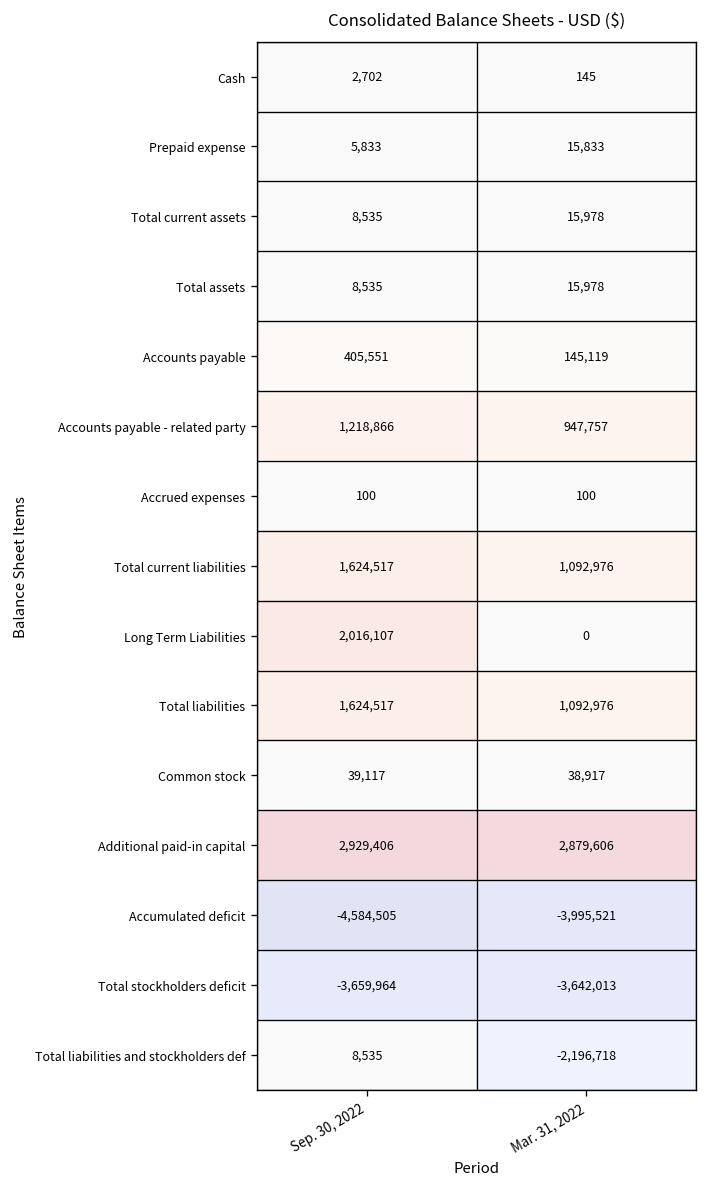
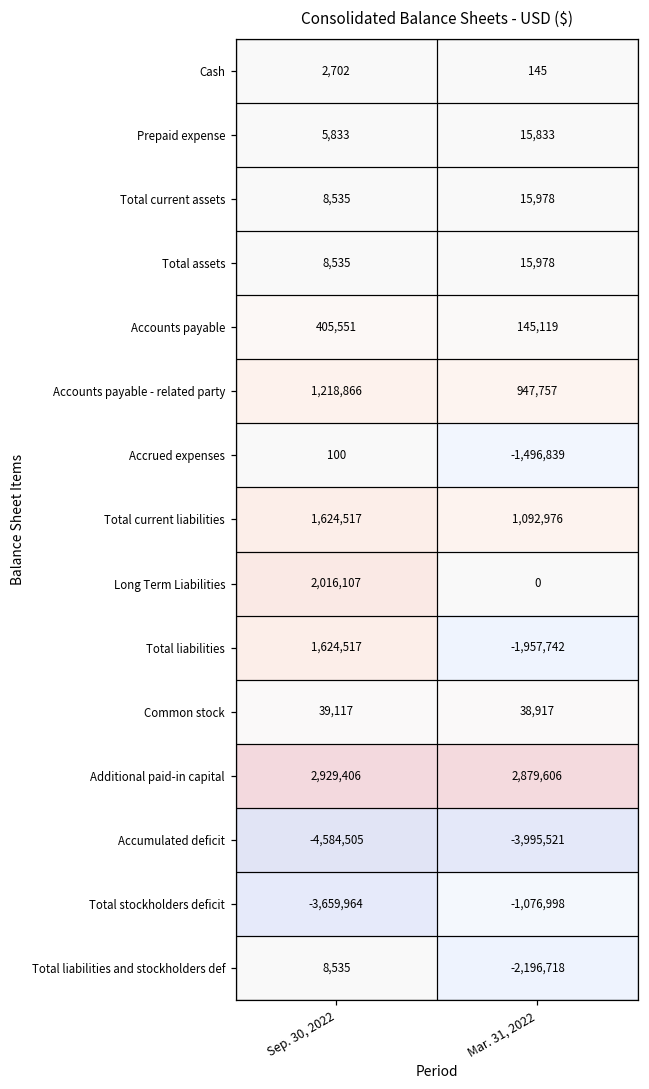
  {
    "Cash": {
      "Sep. 30, 2022": "2,702",
      "Mar. 31, 2022": "145"
    },
    "Prepaid expense": {
      "Sep. 30, 2022": "5,833",
      "Mar. 31, 2022": "15,833"
    },
    "Total current assets": {
      "Sep. 30, 2022": "8,535",
      "Mar. 31, 2022": "15,978"
    },
    "Total assets": {
      "Sep. 30, 2022": "8,535",
      "Mar. 31, 2022": "15,978"
    },
    "Accounts payable": {
      "Sep. 30, 2022": "405,551",
      "Mar. 31, 2022": "145,119"
    },
    "Accounts payable - related party": {
      "Sep. 30, 2022": "1,218,866",
      "Mar. 31, 2022": "947,757"
    },
    "Accrued expenses": {
      "Sep. 30, 2022": "100",
-     "Mar. 31, 2022": "100"
+     "Mar. 31, 2022": "-1,496,839"
    },
    "Total current liabilities": {
      "Sep. 30, 2022": "1,624,517",
      "Mar. 31, 2022": "1,092,976"
    },
    "Long Term Liabilities": {
      "Sep. 30, 2022": "2,016,107",
      "Mar. 31, 2022": "0"
    },
    "Total liabilities": {
      "Sep. 30, 2022": "1,624,517",
-     "Mar. 31, 2022": "1,092,976"
+     "Mar. 31, 2022": "-1,957,742"
    },
    "Common stock": {
      "Sep. 30, 2022": "39,117",
      "Mar. 31, 2022": "38,917"
    },
    "Additional paid-in capital": {
      "Sep. 30, 2022": "2,929,406",
      "Mar. 31, 2022": "2,879,606"
    },
    "Accumulated deficit": {
      "Sep. 30, 2022": "-4,584,505",
      "Mar. 31, 2022": "-3,995,521"
    },
    "Total stockholders deficit": {
      "Sep. 30, 2022": "-3,659,964",
-     "Mar. 31, 2022": "-3,642,013"
+     "Mar. 31, 2022": "-1,076,998"
    },
    "Total liabilities and stockholders def": {
      "Sep. 30, 2022": "8,535",
      "Mar. 31, 2022": "-2,196,718"
    }
  }
